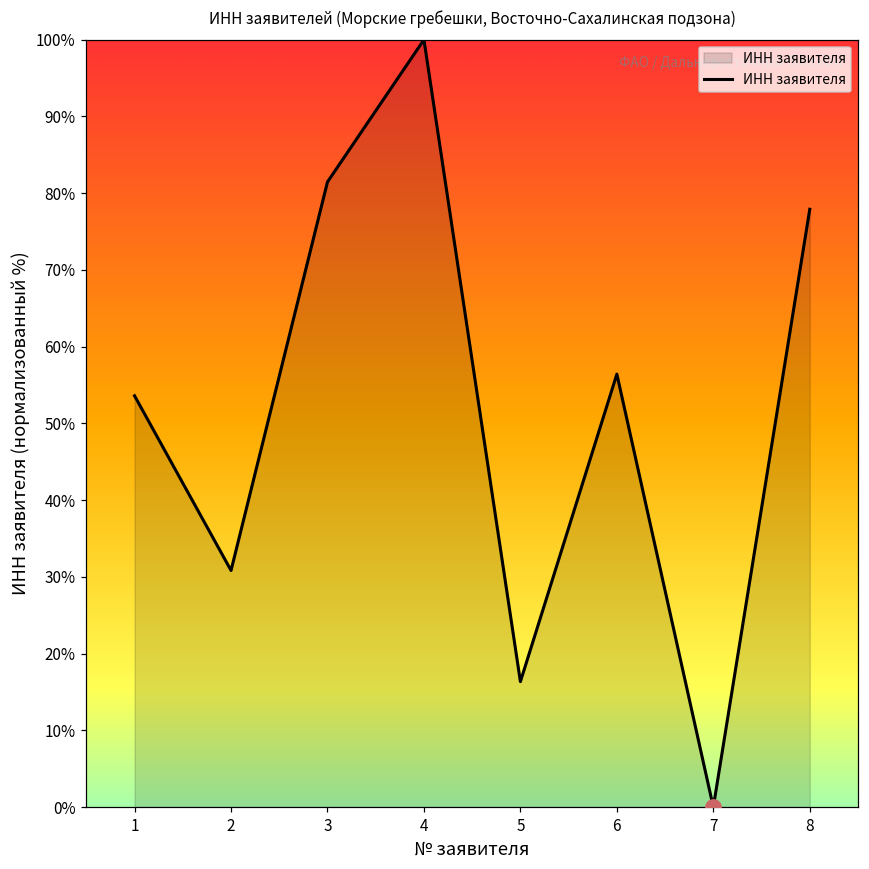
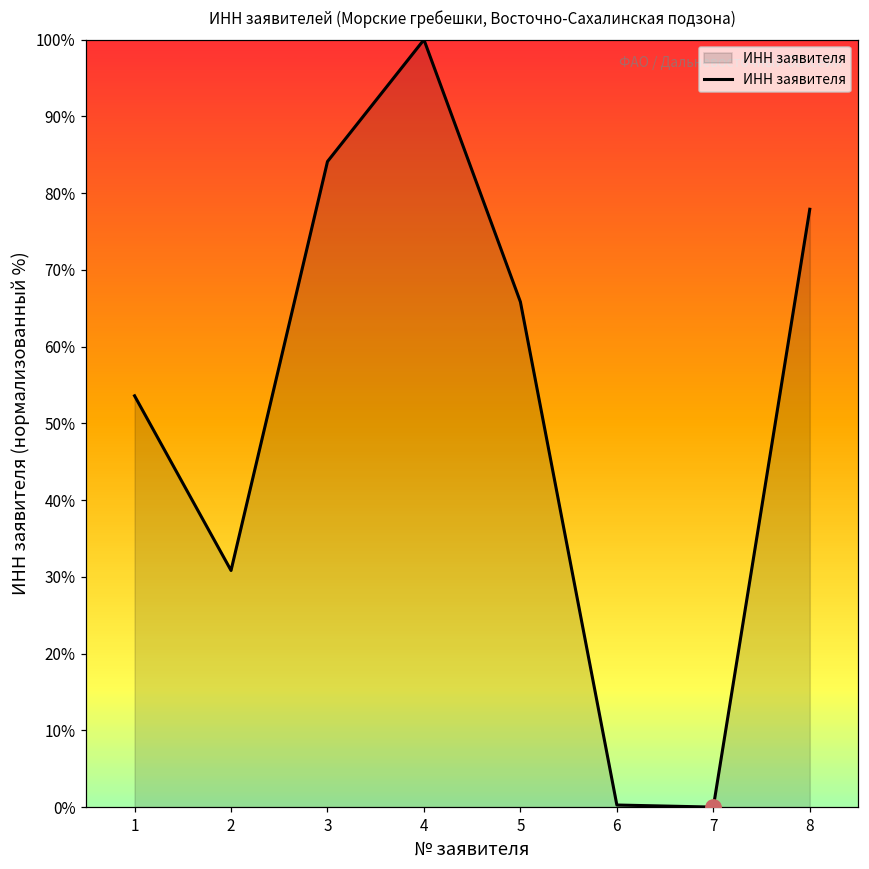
  {
    "ИНН заявителя": {
      "1": "54%",
      "2": "31%",
-     "3": "81%",
+     "3": "84%",
      "4": "100%",
-     "5": "16%",
-     "6": "56%",
+     "5": "66%",
+     "6": "0%",
      "8": "78%"
    }
  }
